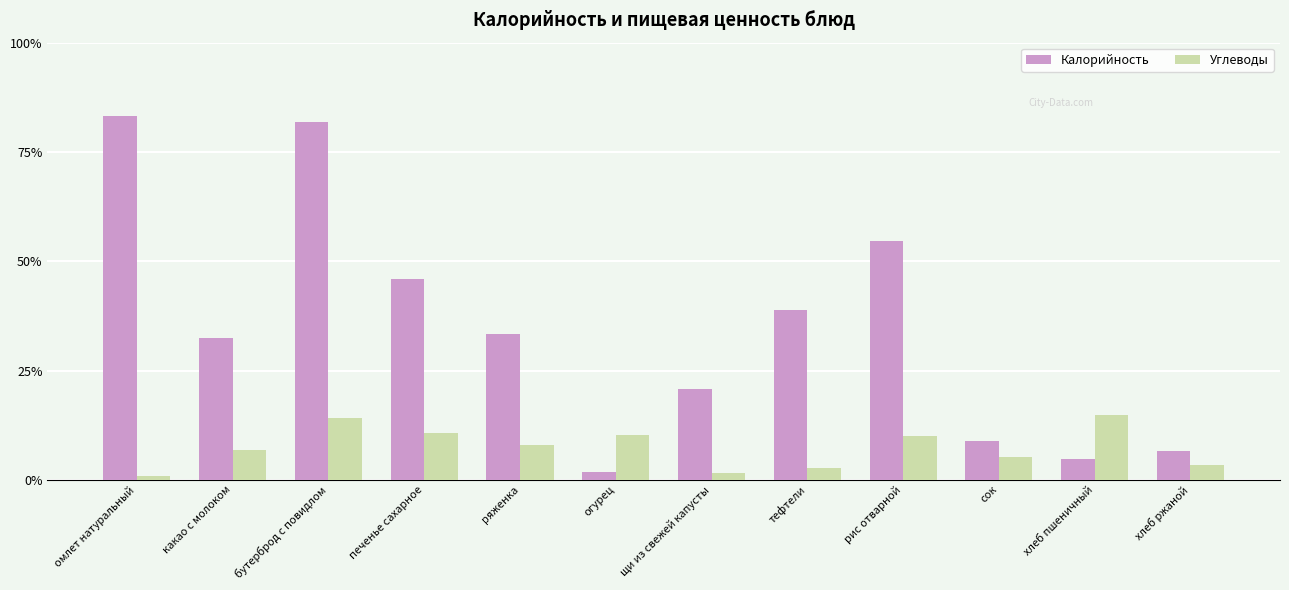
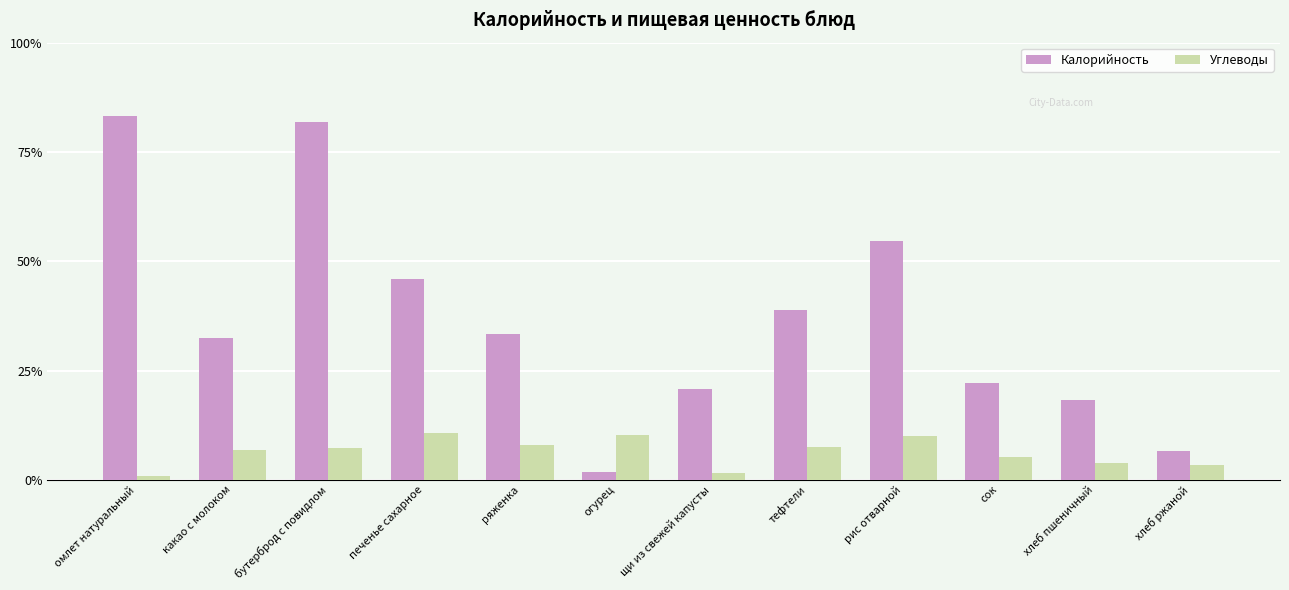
  {
    "Калорийность": {
      "омлет натуральный": "83%",
      "какао с молоком": "33%",
      "бутерброд с повидлом": "82%",
      "печенье сахарное": "46%",
      "ряженка": "33%",
      "огурец": "2%",
      "щи из свежей капусты": "21%",
      "тефтели": "39%",
      "рис отварной": "55%",
-     "сок": "9%",
-     "хлеб пшеничный": "5%",
+     "сок": "22%",
+     "хлеб пшеничный": "18%",
      "хлеб ржаной": "7%"
    },
    "Углеводы": {
      "омлет натуральный": "1%",
      "какао с молоком": "7%",
-     "бутерброд с повидлом": "14%",
+     "бутерброд с повидлом": "7%",
      "печенье сахарное": "11%",
      "ряженка": "8%",
      "огурец": "10%",
      "щи из свежей капусты": "2%",
-     "тефтели": "3%",
+     "тефтели": "8%",
      "рис отварной": "10%",
      "сок": "5%",
-     "хлеб пшеничный": "15%",
+     "хлеб пшеничный": "4%",
      "хлеб ржаной": "3%"
    }
  }
